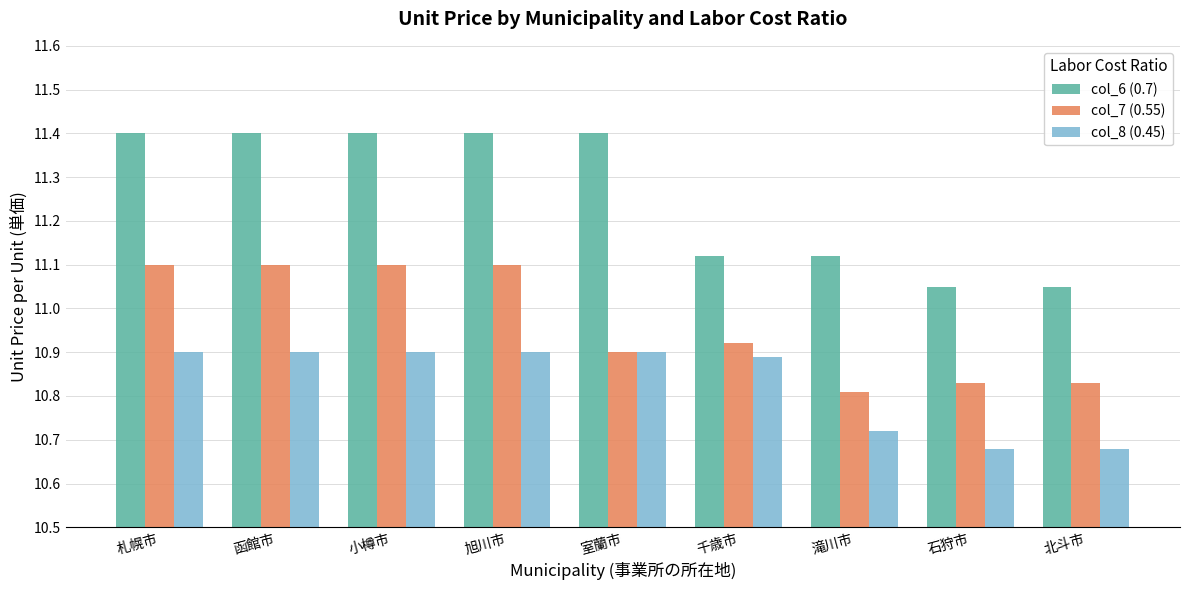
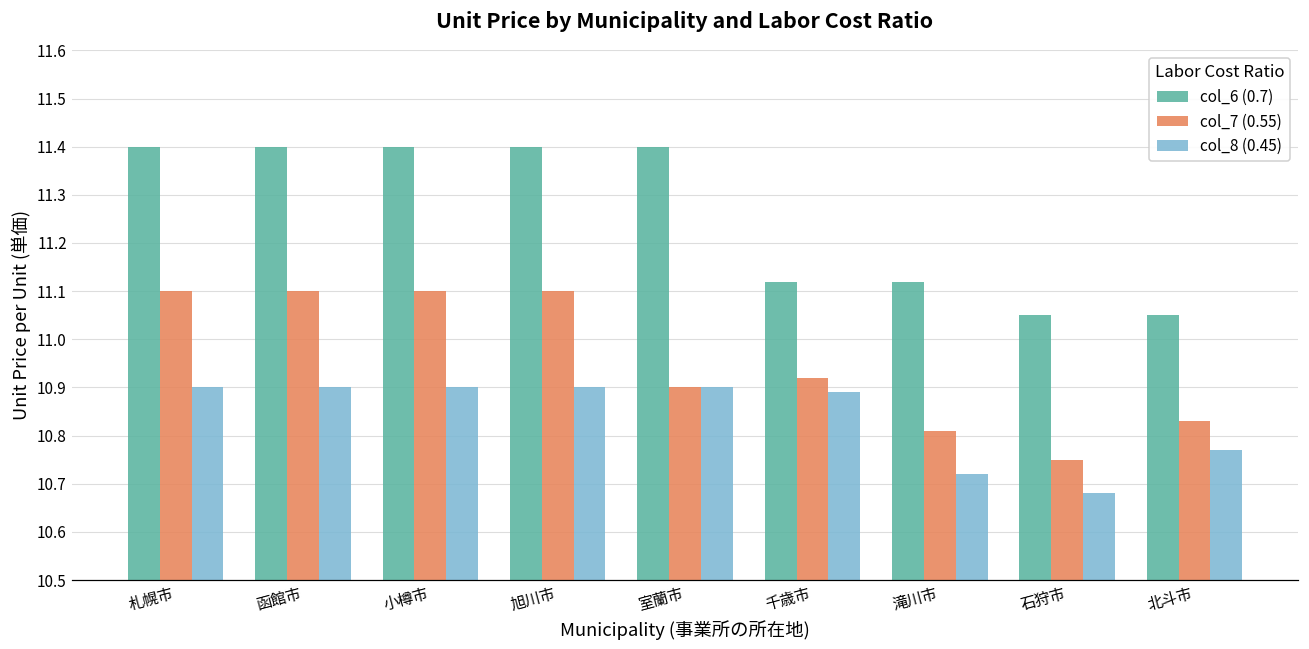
  {
    "col_6 (0.7)": {
      "札幌市": 11.40,
      "函館市": 11.40,
      "小樽市": 11.40,
      "旭川市": 11.40,
      "室蘭市": 11.40,
      "千歳市": 11.12,
      "滝川市": 11.12,
      "石狩市": 11.05,
      "北斗市": 11.05
    },
    "col_7 (0.55)": {
      "札幌市": 11.10,
      "函館市": 11.10,
      "小樽市": 11.10,
      "旭川市": 11.10,
      "室蘭市": 10.90,
      "千歳市": 10.92,
      "滝川市": 10.81,
-     "石狩市": 10.83,
+     "石狩市": 10.75,
      "北斗市": 10.83
    },
    "col_8 (0.45)": {
      "札幌市": 10.90,
      "函館市": 10.90,
      "小樽市": 10.90,
      "旭川市": 10.90,
      "室蘭市": 10.90,
      "千歳市": 10.89,
      "滝川市": 10.72,
      "石狩市": 10.68,
-     "北斗市": 10.68
+     "北斗市": 10.77
    }
  }
